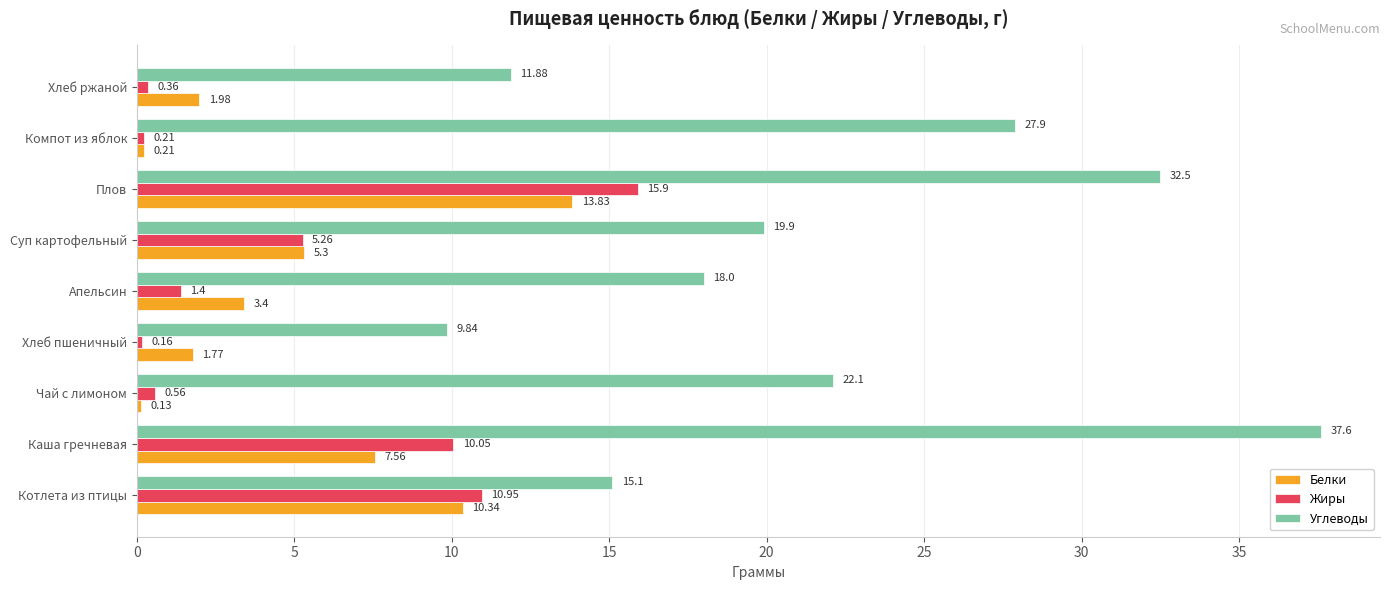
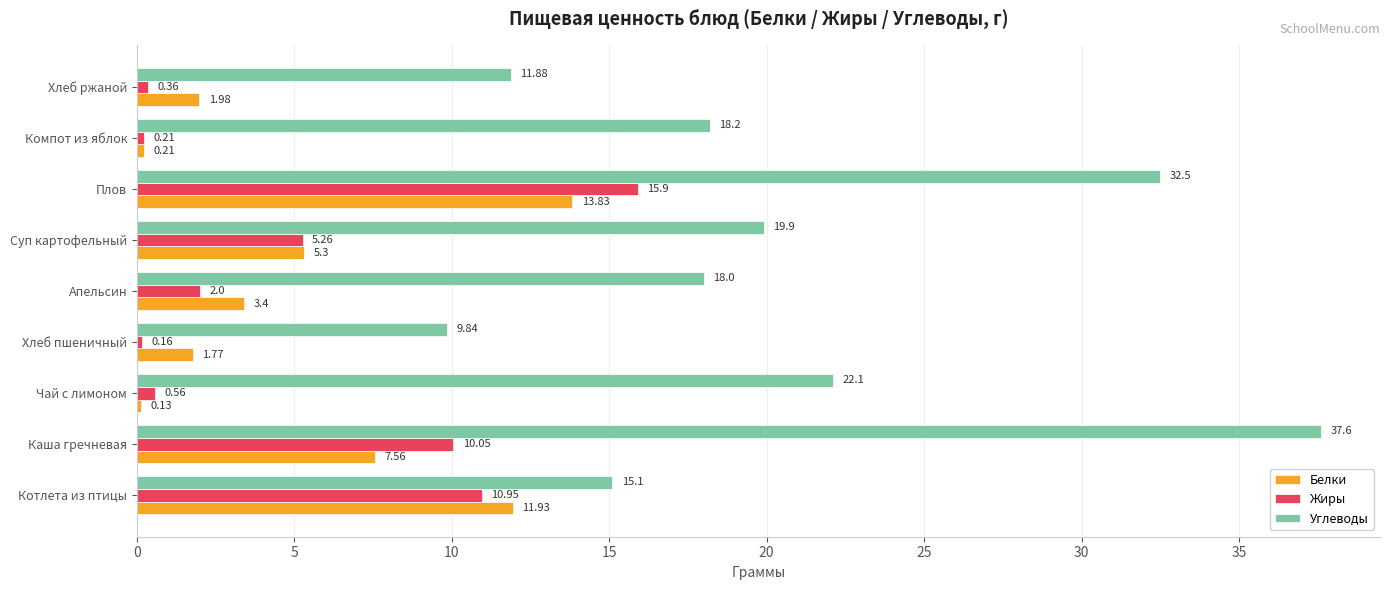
  {
    "Белки": {
      "Хлеб ржаной": 1.98,
      "Компот из яблок": 0.21,
      "Плов": 13.83,
      "Суп картофельный": 5.3,
      "Апельсин": 3.4,
      "Хлеб пшеничный": 1.77,
      "Чай с лимоном": 0.13,
      "Каша гречневая": 7.56,
-     "Котлета из птицы": 10.34
+     "Котлета из птицы": 11.93
    },
    "Жиры": {
      "Хлеб ржаной": 0.36,
      "Компот из яблок": 0.21,
      "Плов": 15.9,
      "Суп картофельный": 5.26,
-     "Апельсин": 1.4,
+     "Апельсин": 2.0,
      "Хлеб пшеничный": 0.16,
      "Чай с лимоном": 0.56,
      "Каша гречневая": 10.05,
      "Котлета из птицы": 10.95
    },
    "Углеводы": {
      "Хлеб ржаной": 11.88,
-     "Компот из яблок": 27.9,
+     "Компот из яблок": 18.2,
      "Плов": 32.5,
      "Суп картофельный": 19.9,
      "Апельсин": 18.0,
      "Хлеб пшеничный": 9.84,
      "Чай с лимоном": 22.1,
      "Каша гречневая": 37.6,
      "Котлета из птицы": 15.1
    }
  }
